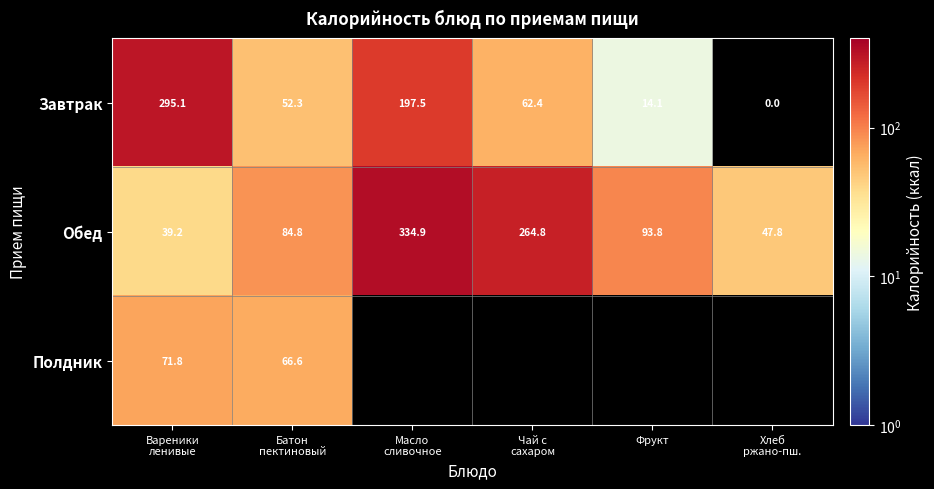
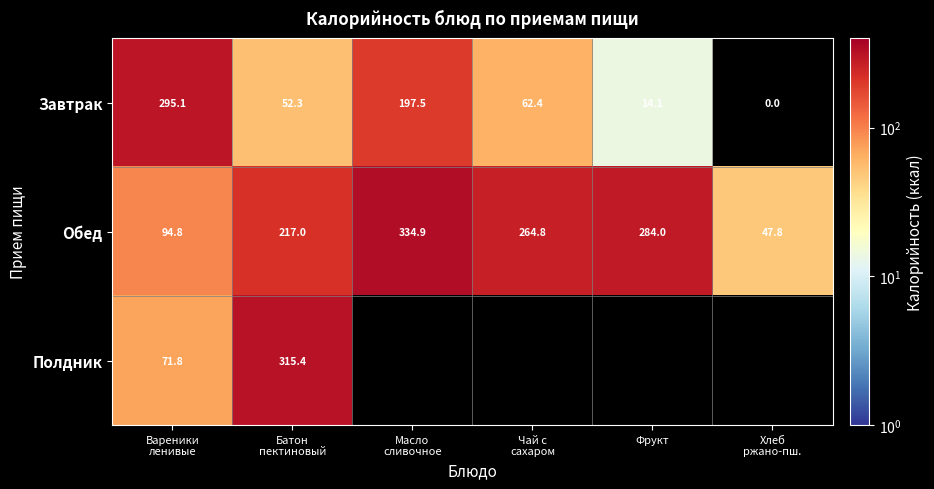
  {
    "Завтрак": {
      "Вареники ленивые": 295.1,
      "Батон пектиновый": 52.3,
      "Масло сливочное": 197.5,
      "Чай с сахаром": 62.4,
      "Хлеб ржано-пш.": 0.0
    },
    "Обед": {
-     "Вареники ленивые": 39.2,
-     "Батон пектиновый": 84.8,
+     "Вареники ленивые": 94.8,
+     "Батон пектиновый": 217.0,
      "Масло сливочное": 334.9,
      "Чай с сахаром": 264.8,
-     "Фрукт": 93.8,
+     "Фрукт": 284.0,
      "Хлеб ржано-пш.": 47.8
    },
    "Полдник": {
      "Вареники ленивые": 71.8,
-     "Батон пектиновый": 66.6
+     "Батон пектиновый": 315.4
    }
  }
